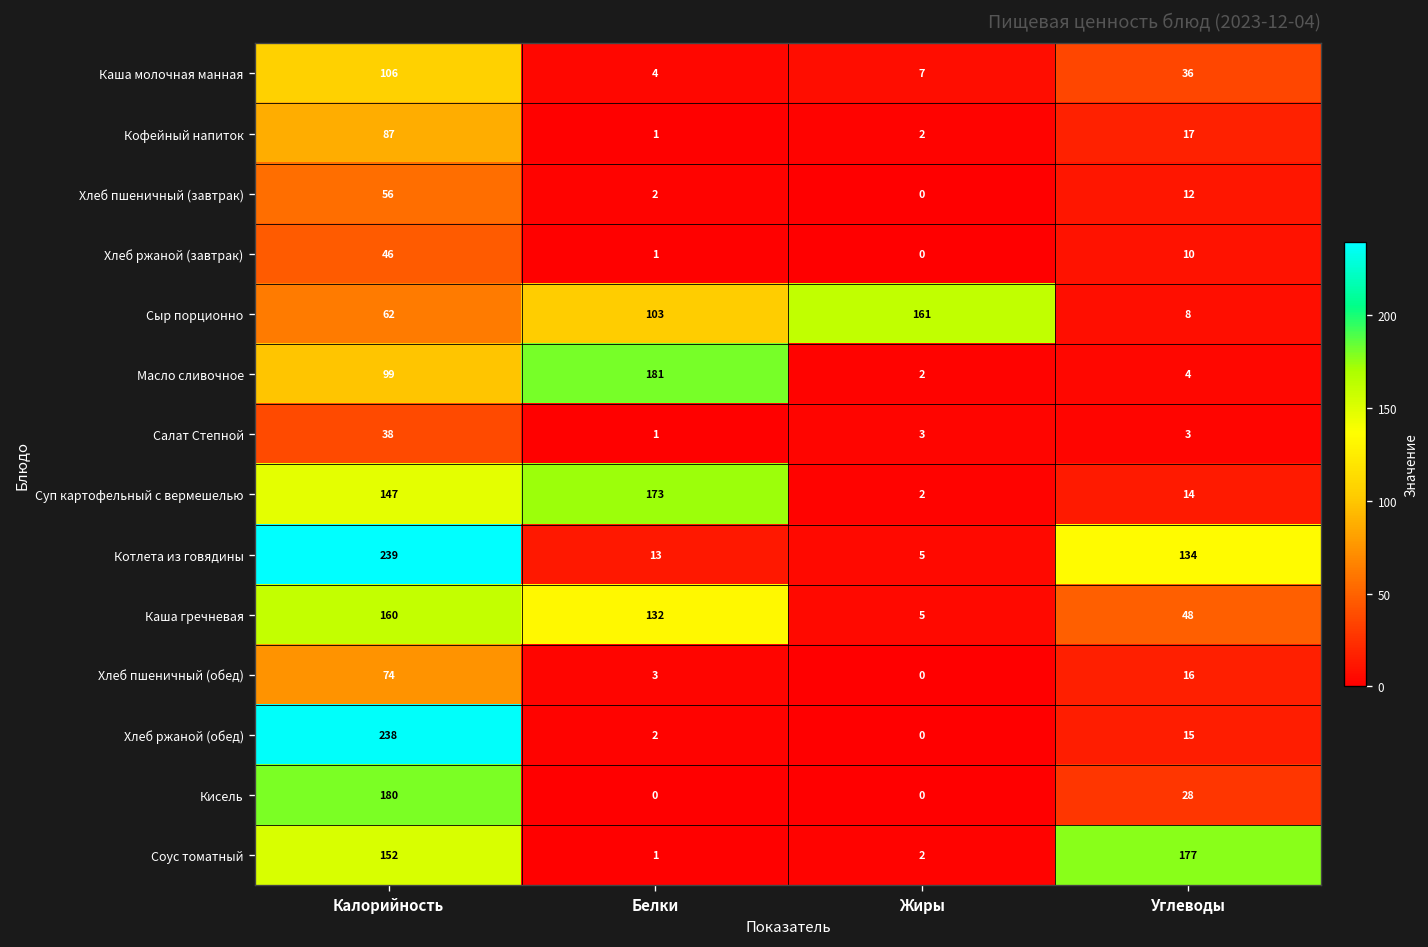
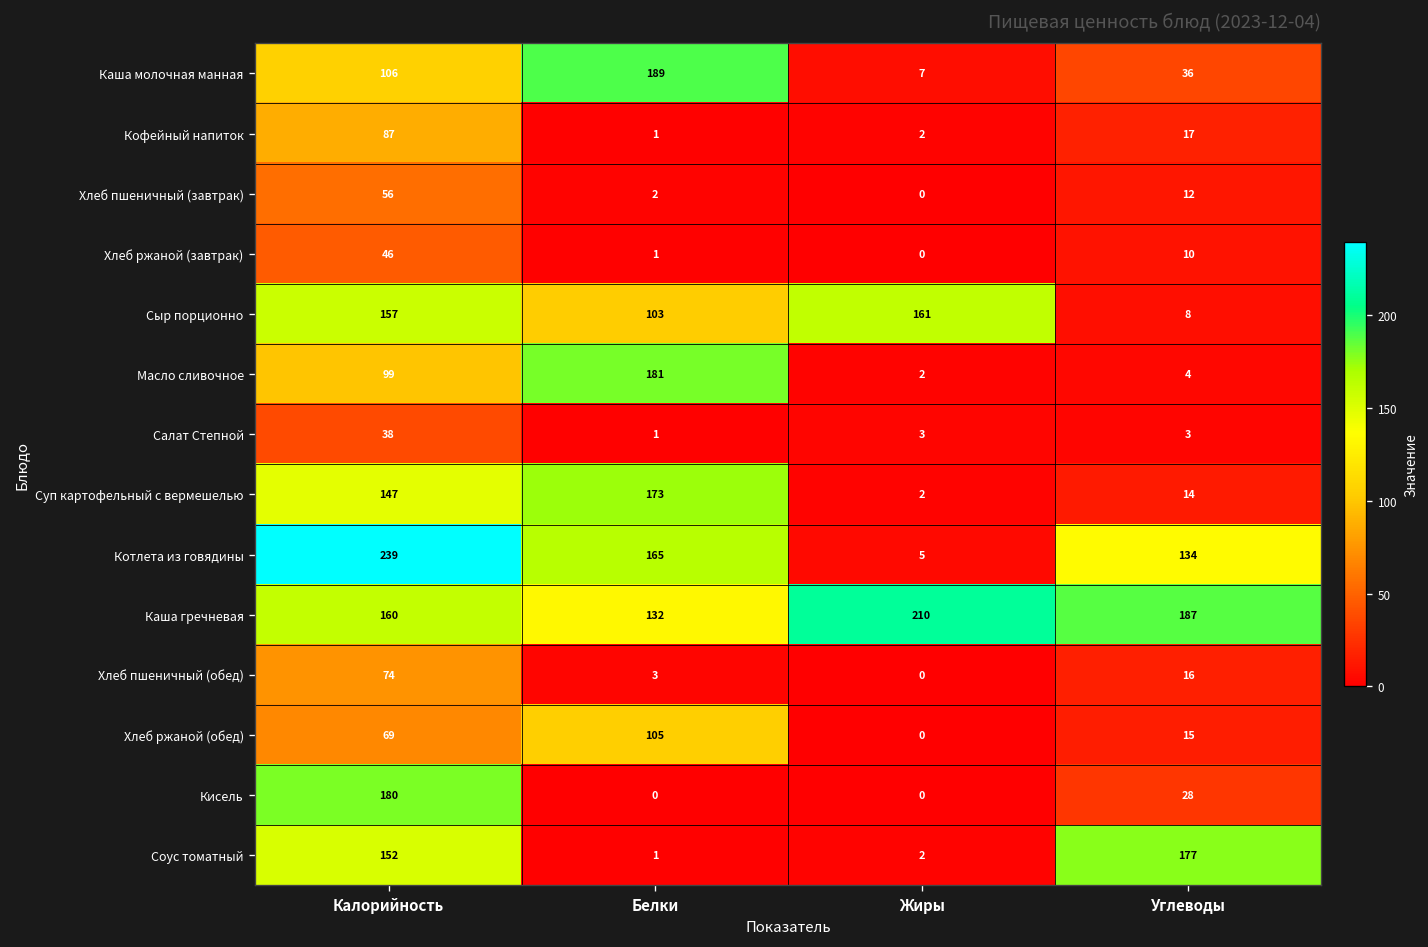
  {
    "Каша молочная манная": {
      "Калорийность": 106,
-     "Белки": 4,
+     "Белки": 189,
      "Жиры": 7,
      "Углеводы": 36
    },
    "Кофейный напиток": {
      "Калорийность": 87,
      "Белки": 1,
      "Жиры": 2,
      "Углеводы": 17
    },
    "Хлеб пшеничный (завтрак)": {
      "Калорийность": 56,
      "Белки": 2,
      "Жиры": 0,
      "Углеводы": 12
    },
    "Хлеб ржаной (завтрак)": {
      "Калорийность": 46,
      "Белки": 1,
      "Жиры": 0,
      "Углеводы": 10
    },
    "Сыр порционно": {
-     "Калорийность": 62,
+     "Калорийность": 157,
      "Белки": 103,
      "Жиры": 161,
      "Углеводы": 8
    },
    "Масло сливочное": {
      "Калорийность": 99,
      "Белки": 181,
      "Жиры": 2,
      "Углеводы": 4
    },
    "Салат Степной": {
      "Калорийность": 38,
      "Белки": 1,
      "Жиры": 3,
      "Углеводы": 3
    },
    "Суп картофельный с вермешелью": {
      "Калорийность": 147,
      "Белки": 173,
      "Жиры": 2,
      "Углеводы": 14
    },
    "Котлета из говядины": {
      "Калорийность": 239,
-     "Белки": 13,
+     "Белки": 165,
      "Жиры": 5,
      "Углеводы": 134
    },
    "Каша гречневая": {
      "Калорийность": 160,
      "Белки": 132,
-     "Жиры": 5,
-     "Углеводы": 48
+     "Жиры": 210,
+     "Углеводы": 187
    },
    "Хлеб пшеничный (обед)": {
      "Калорийность": 74,
      "Белки": 3,
      "Жиры": 0,
      "Углеводы": 16
    },
    "Хлеб ржаной (обед)": {
-     "Калорийность": 238,
-     "Белки": 2,
+     "Калорийность": 69,
+     "Белки": 105,
      "Жиры": 0,
      "Углеводы": 15
    },
    "Кисель": {
      "Калорийность": 180,
      "Белки": 0,
      "Жиры": 0,
      "Углеводы": 28
    },
    "Соус томатный": {
      "Калорийность": 152,
      "Белки": 1,
      "Жиры": 2,
      "Углеводы": 177
    }
  }
